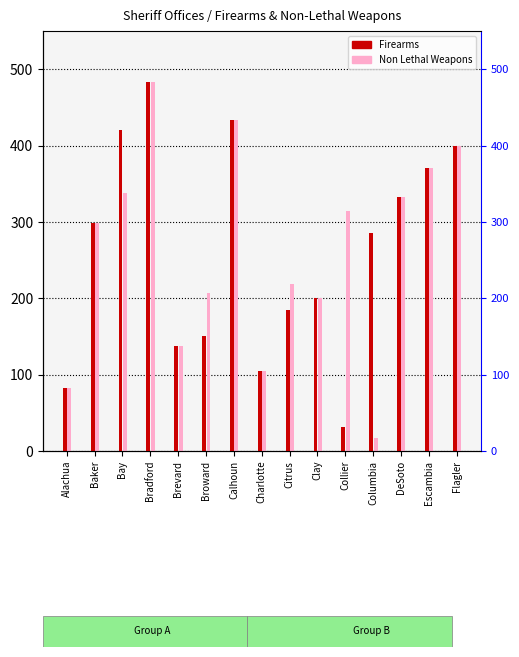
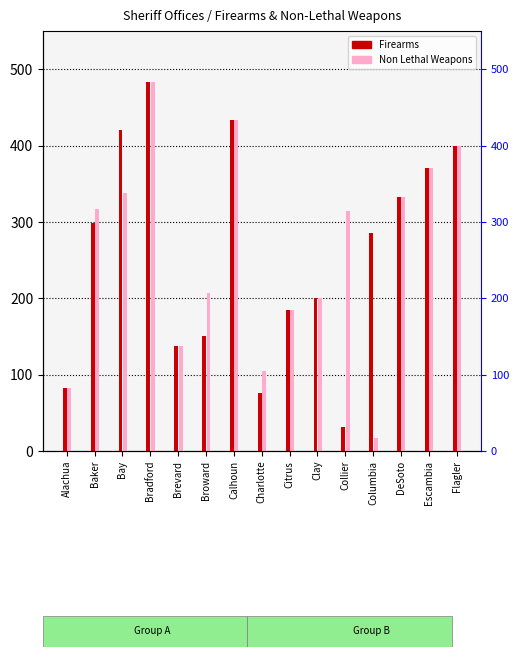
  {
    "Firearms": {
      "Alachua": 80,
      "Baker": 300,
      "Bay": 420,
      "Bradford": 480,
      "Brevard": 140,
      "Broward": 150,
      "Calhoun": 430,
-     "Charlotte": 110,
+     "Charlotte": 80,
      "Citrus": 190,
      "Clay": 200,
      "Collier": 30,
      "Columbia": 290,
      "DeSoto": 330,
      "Escambia": 370,
      "Flagler": 400
    },
    "Non Lethal Weapons": {
      "Alachua": 80,
-     "Baker": 300,
+     "Baker": 320,
      "Bay": 340,
      "Bradford": 480,
      "Brevard": 140,
      "Broward": 210,
      "Calhoun": 430,
      "Charlotte": 110,
-     "Citrus": 220,
+     "Citrus": 190,
      "Clay": 200,
      "Collier": 310,
      "Columbia": 20,
      "DeSoto": 330,
      "Escambia": 370,
      "Flagler": 400
    }
  }
